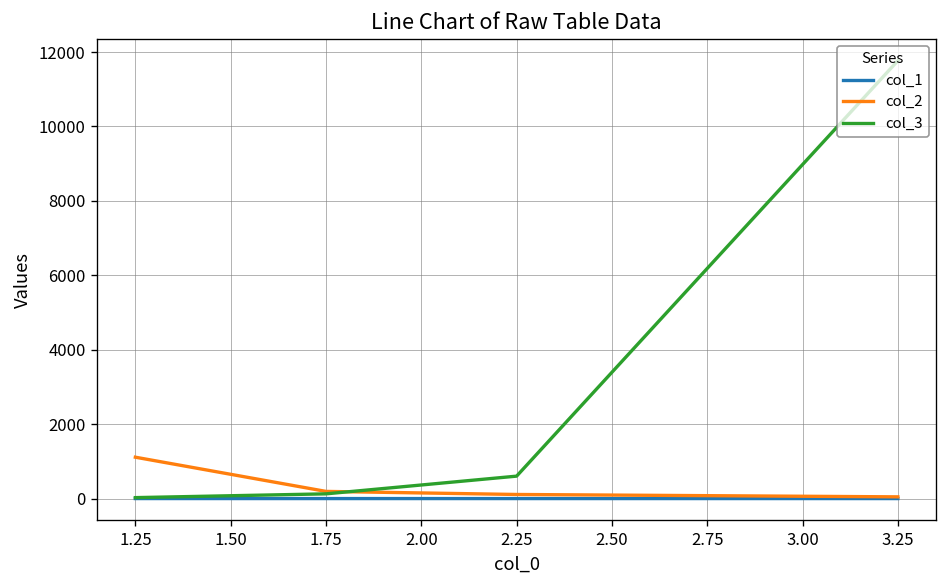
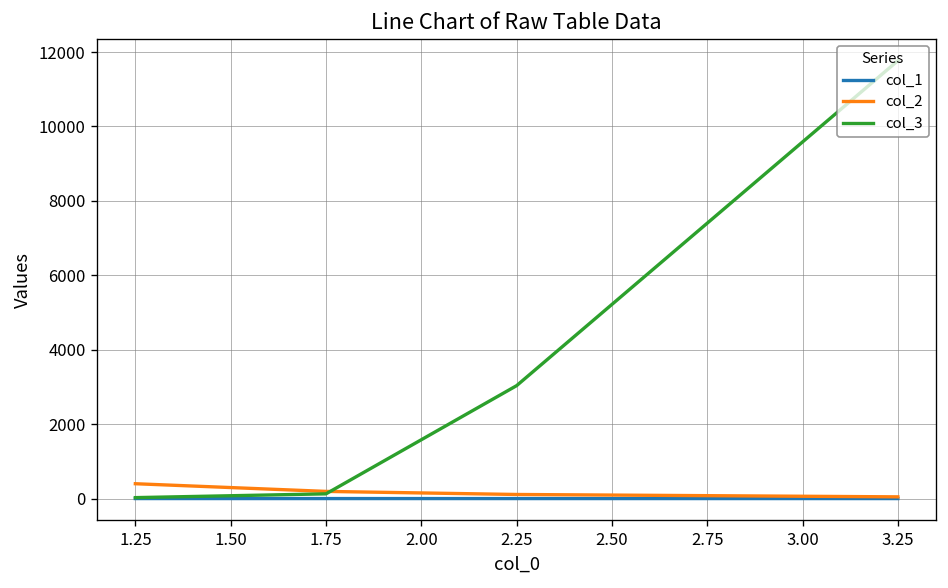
  {
    "col_1": {
      "1.75": 0,
      "2.25": 0
    },
    "col_2": {
-     "1.25": 1100,
+     "1.25": 400,
      "2.25": 100
    },
    "col_3": {
-     "2.25": 600
+     "2.25": 3000
    }
  }
